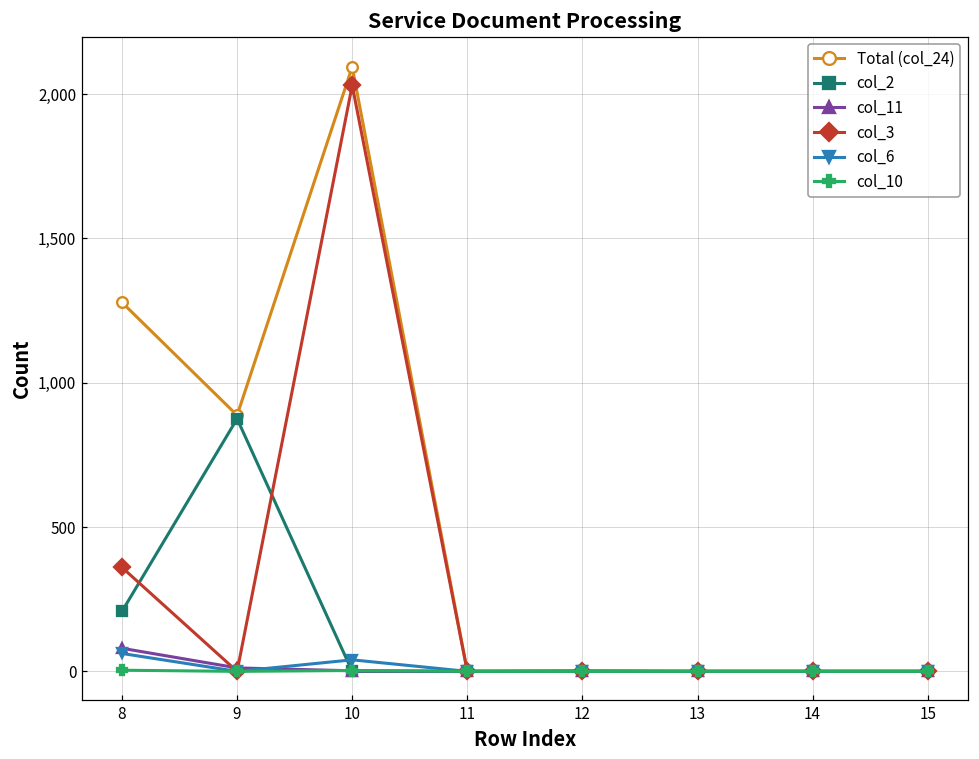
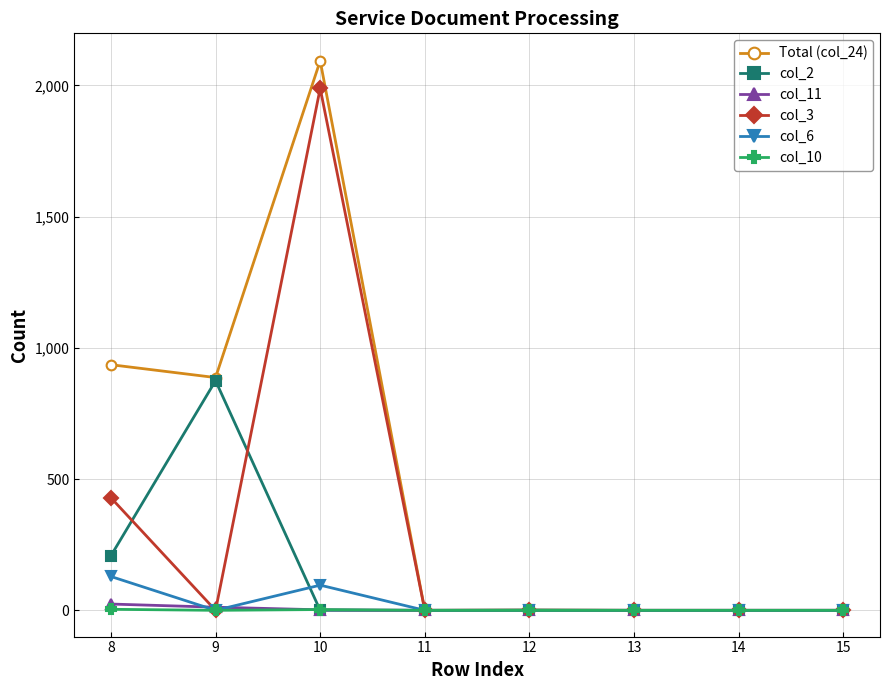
  {
    "Total (col_24)": {
-     "8": "1,280",
+     "8": "940",
      "9": "890",
      "10": "2,090"
    },
    "col_11": {
-     "8": "80",
+     "8": "20",
      "9": "10"
    },
    "col_3": {
-     "8": "360",
-     "10": "2,030"
+     "8": "430",
+     "10": "1,990"
    },
    "col_6": {
-     "8": "60",
-     "10": "40"
+     "8": "130",
+     "10": "100"
    }
  }
